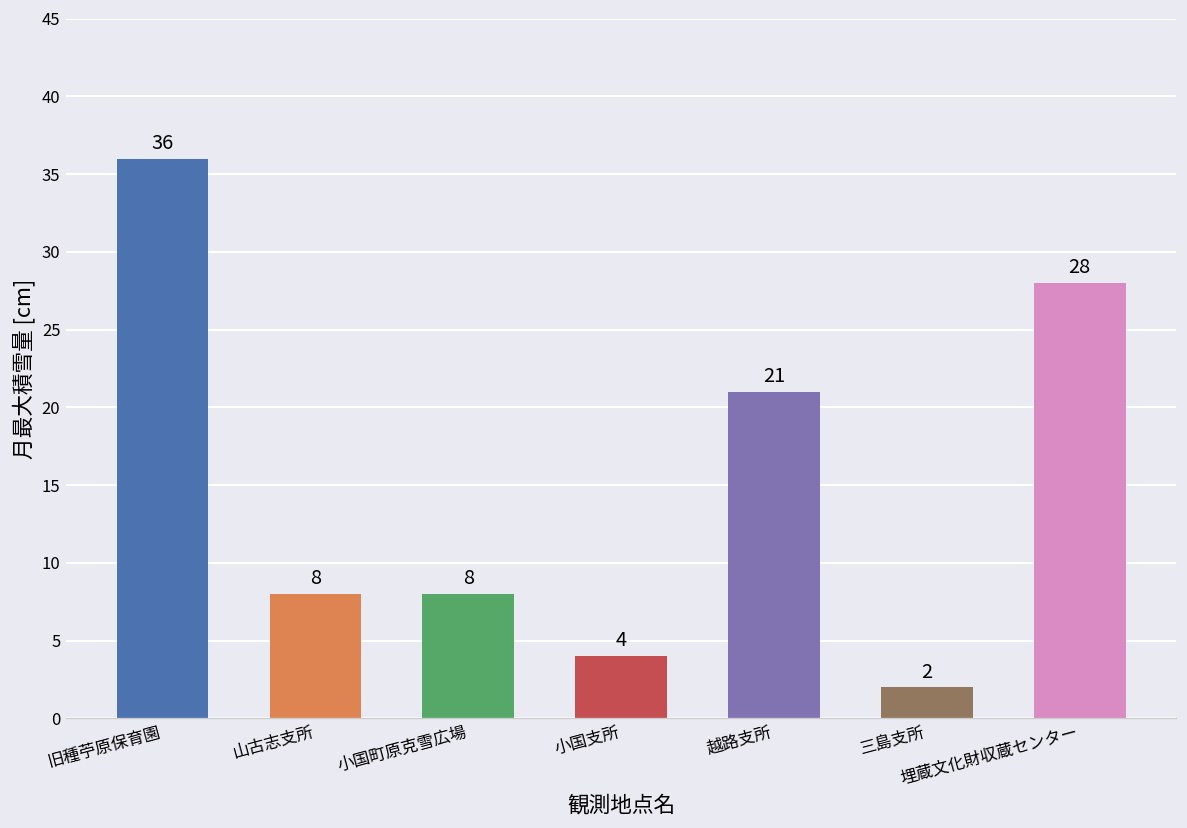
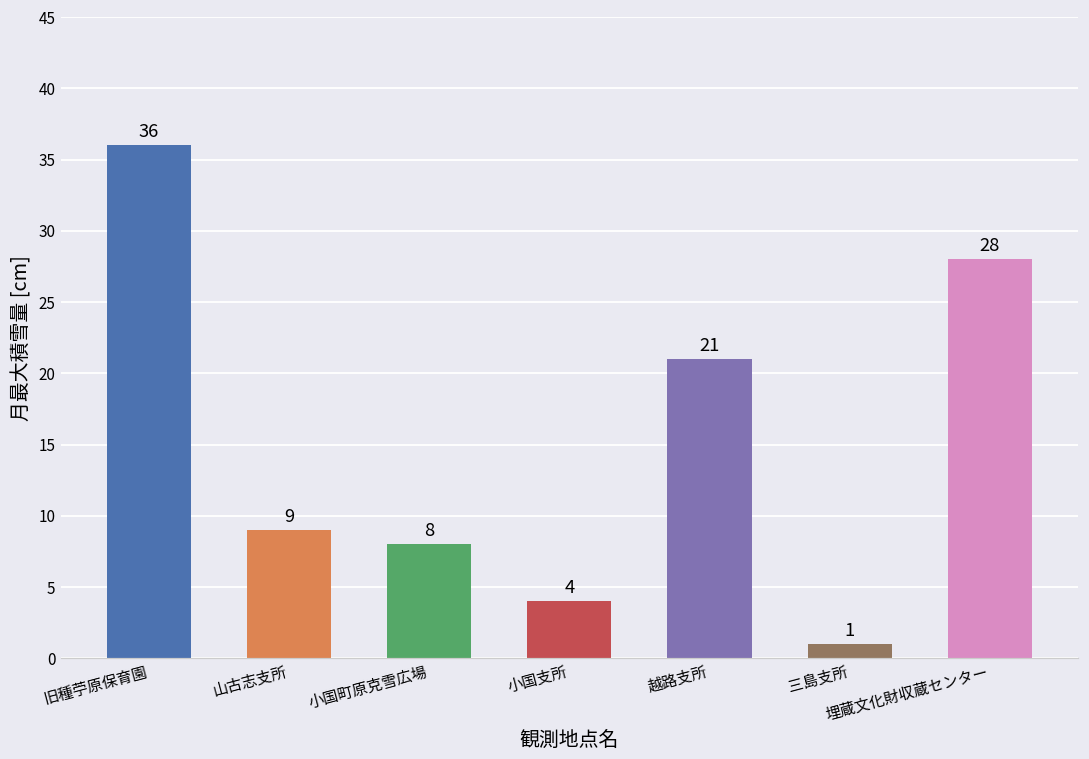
  {
    "旧種苧原保育園": 36,
-   "山古志支所": 8,
+   "山古志支所": 9,
    "小国町原克雪広場": 8,
    "小国支所": 4,
    "越路支所": 21,
-   "三島支所": 2,
+   "三島支所": 1,
    "埋蔵文化財収蔵センター": 28
  }
